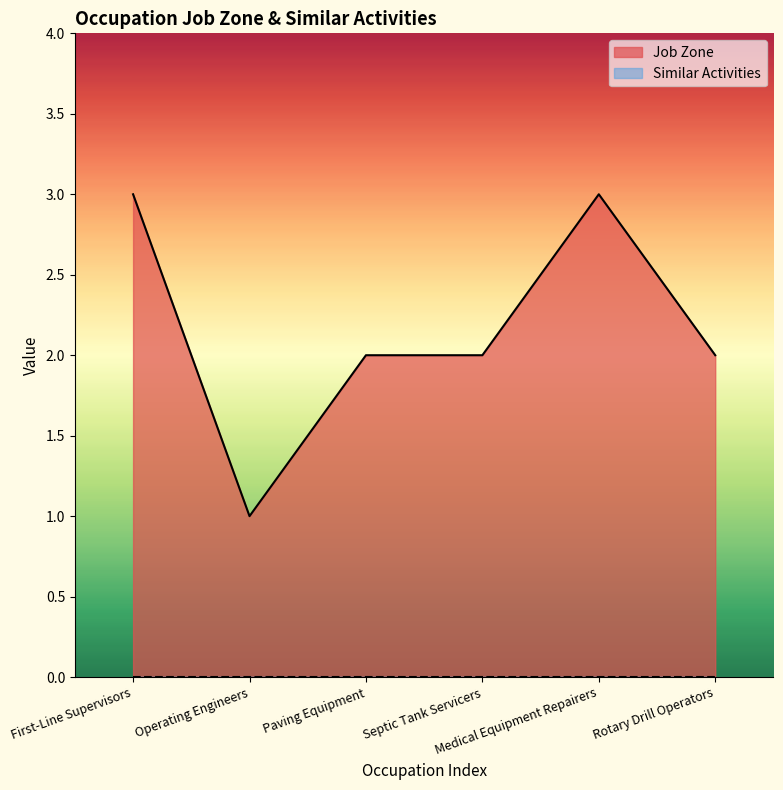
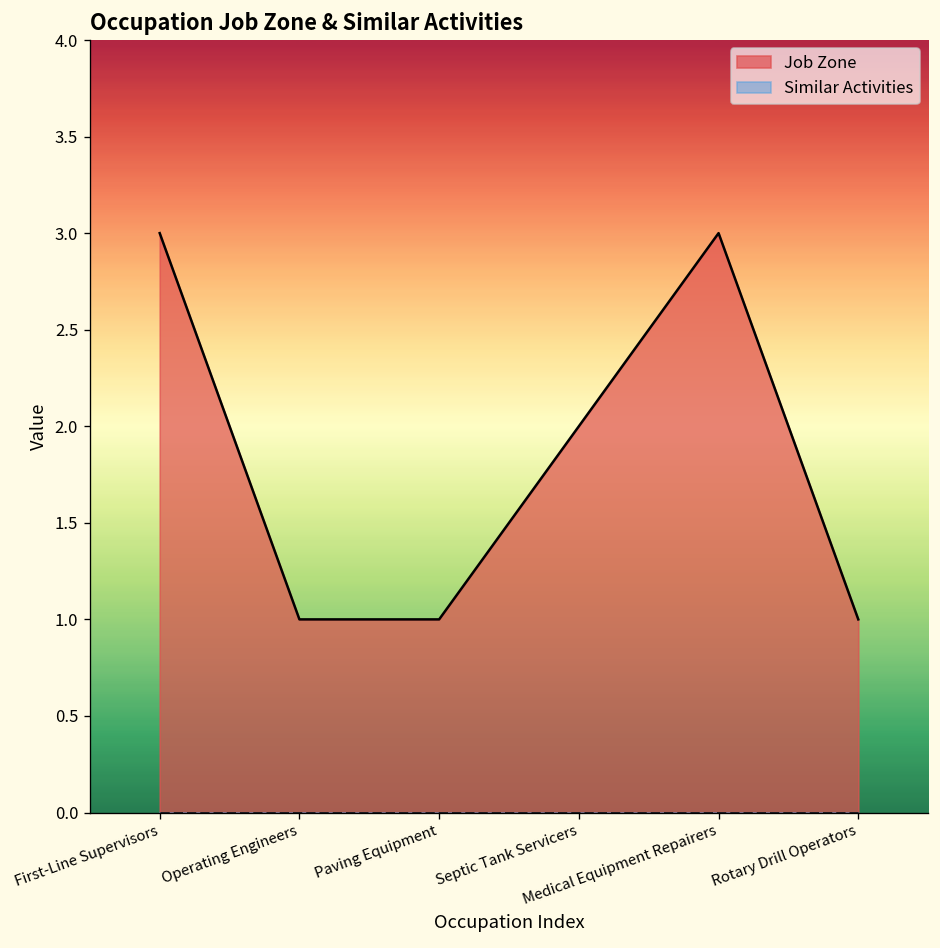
  {
    "Job Zone": {
      "First-Line Supervisors": 3,
      "Operating Engineers": 1,
-     "Paving Equipment": 2,
+     "Paving Equipment": 1,
      "Septic Tank Servicers": 2,
      "Medical Equipment Repairers": 3,
-     "Rotary Drill Operators": 2
+     "Rotary Drill Operators": 1
    },
    "Similar Activities": {
      "First-Line Supervisors": 0,
      "Operating Engineers": 0,
      "Paving Equipment": 0,
      "Septic Tank Servicers": 0,
      "Medical Equipment Repairers": 0,
      "Rotary Drill Operators": 0
    }
  }
